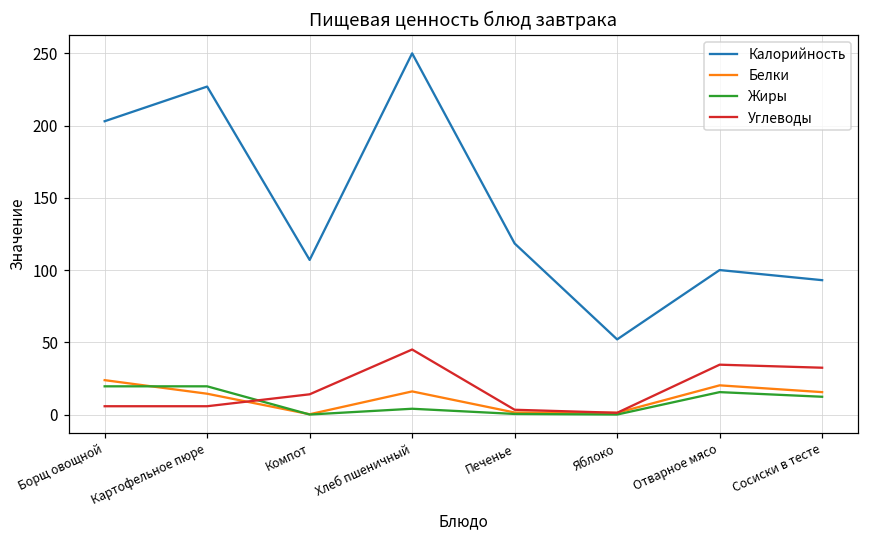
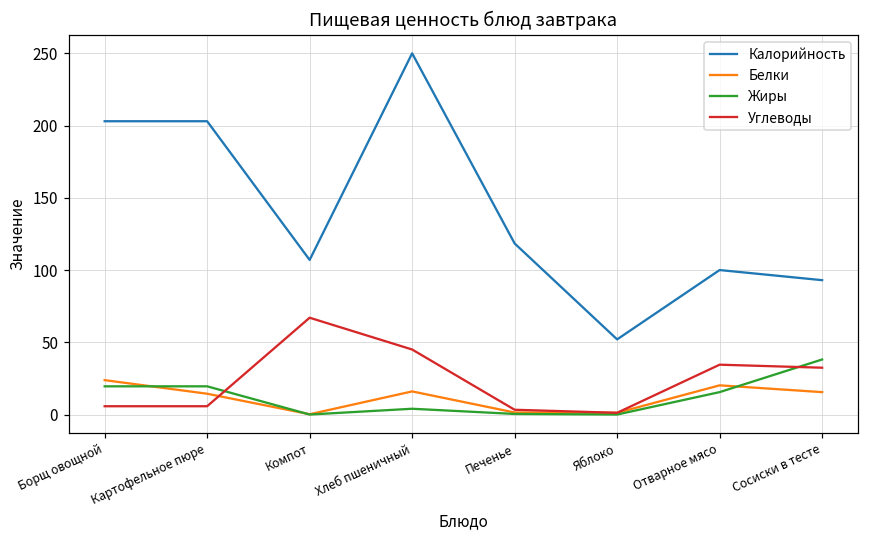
  {
    "Калорийность": {
      "Борщ овощной": 203,
-     "Картофельное пюре": 227,
+     "Картофельное пюре": 203,
      "Компот": 107,
      "Хлеб пшеничный": 250,
      "Печенье": 118,
      "Яблоко": 52,
      "Отварное мясо": 100,
      "Сосиски в тесте": 93
    },
    "Белки": {
      "Борщ овощной": 24,
      "Картофельное пюре": 14,
      "Хлеб пшеничный": 16,
      "Отварное мясо": 20,
      "Сосиски в тесте": 16
    },
    "Жиры": {
      "Борщ овощной": 20,
      "Картофельное пюре": 20,
      "Хлеб пшеничный": 4,
      "Отварное мясо": 16,
-     "Сосиски в тесте": 12
+     "Сосиски в тесте": 38
    },
    "Углеводы": {
      "Борщ овощной": 6,
      "Картофельное пюре": 6,
-     "Компот": 14,
+     "Компот": 67,
      "Хлеб пшеничный": 45,
      "Отварное мясо": 35,
      "Сосиски в тесте": 32
    }
  }
